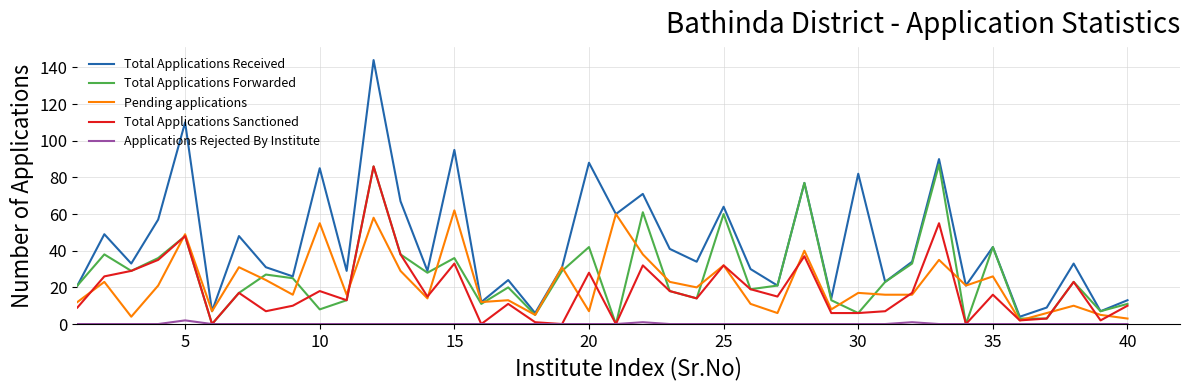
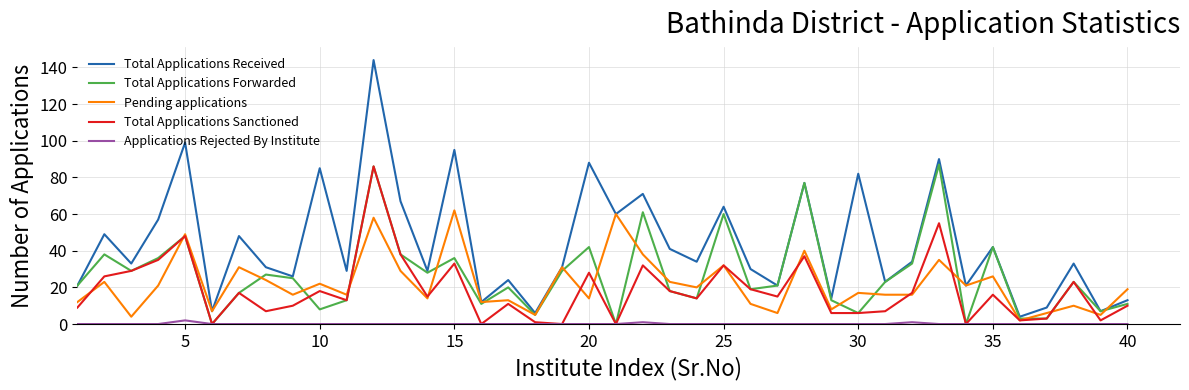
  {
    "Total Applications Received": {
-     "5": 110,
+     "5": 99,
      "10": 85,
      "15": 95,
      "20": 88,
      "25": 64,
      "30": 82,
      "40": 13
    },
    "Total Applications Forwarded": {
      "10": 8,
      "15": 36,
      "20": 42,
      "25": 60
    },
    "Pending applications": {
-     "10": 55,
+     "10": 22,
      "15": 62,
-     "20": 7,
+     "20": 14,
      "30": 17,
      "35": 26,
-     "40": 3
+     "40": 19
    },
    "Total Applications Sanctioned": {
      "10": 18,
      "15": 33,
      "20": 28,
      "35": 16
    },
    "Applications Rejected By Institute": {
      "5": 2,
      "10": 0,
      "15": 0,
      "20": 0,
      "25": 0,
      "30": 0,
      "35": 0,
      "40": 0
    }
  }
